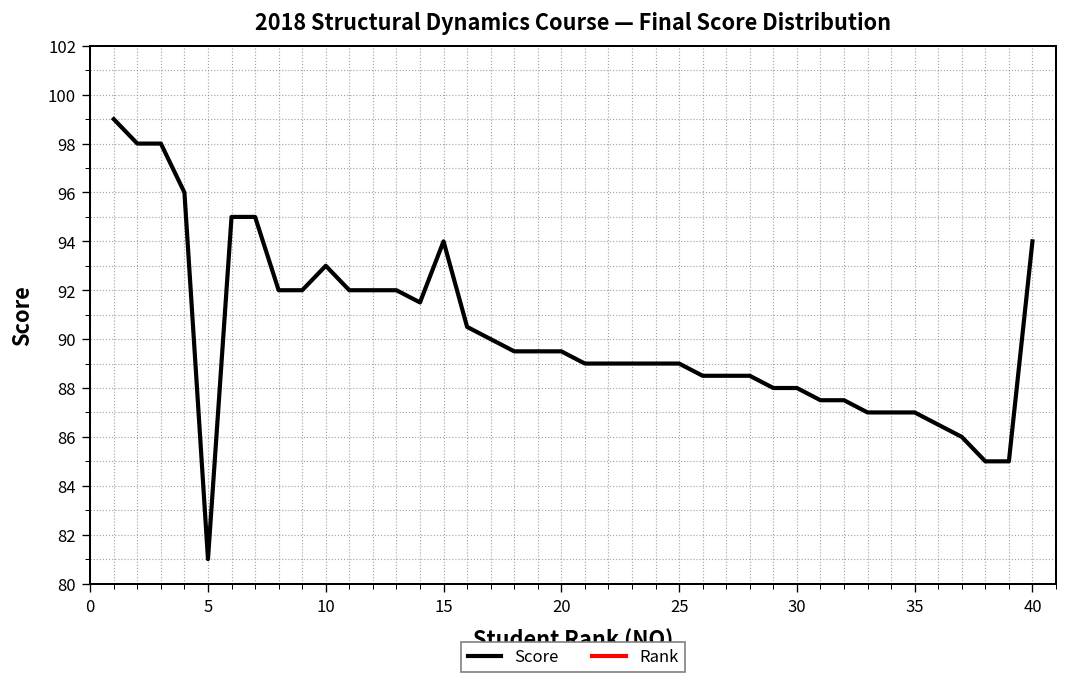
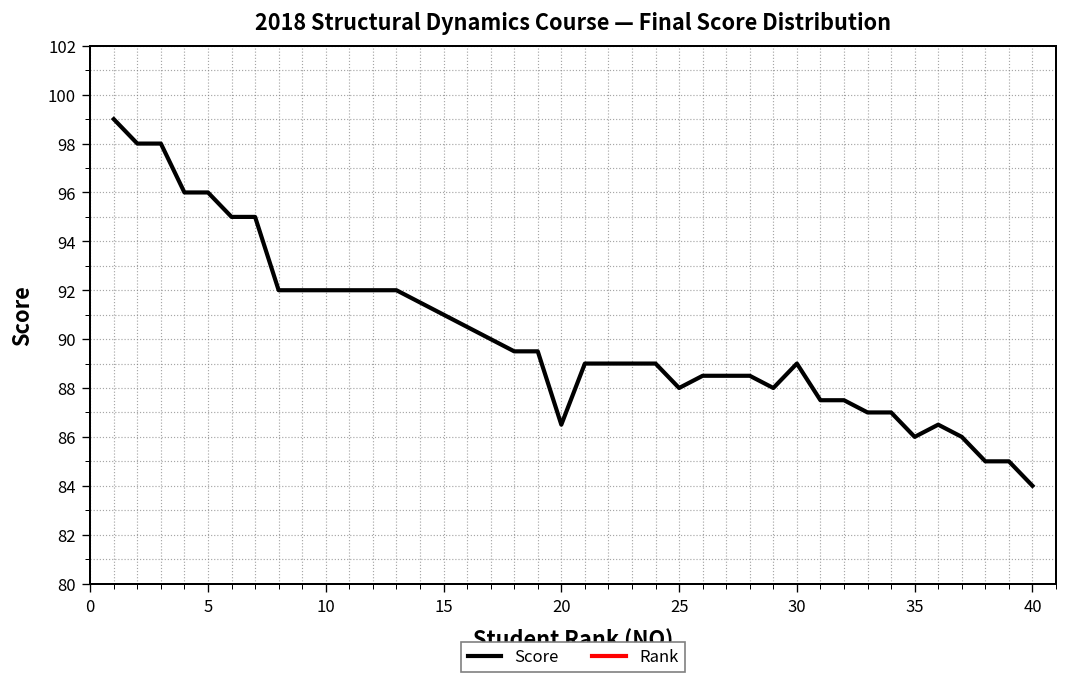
  {
    "Score": {
-     "5": 81,
-     "10": 93,
-     "15": 94,
-     "20": 89.5,
-     "25": 89,
-     "30": 88,
-     "35": 87,
-     "40": 94
+     "5": 96,
+     "10": 92,
+     "15": 91,
+     "20": 86.5,
+     "25": 88,
+     "30": 89,
+     "35": 86,
+     "40": 84
    }
  }
